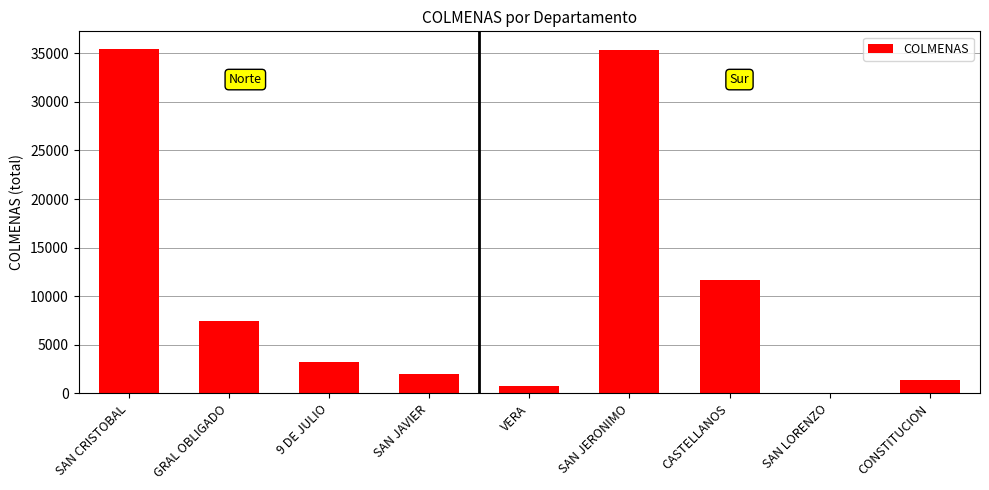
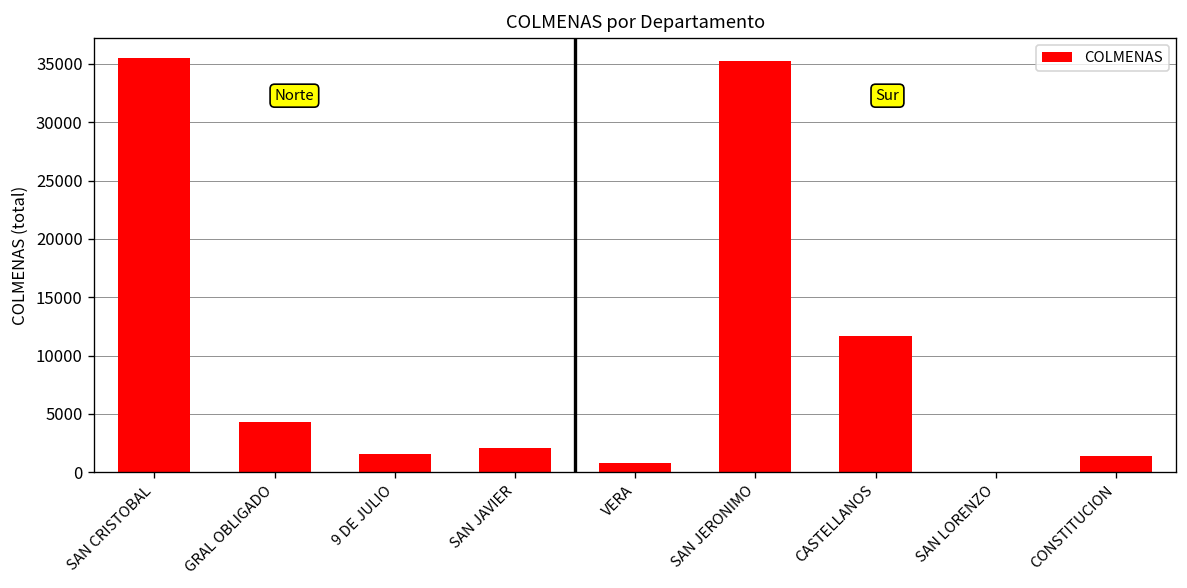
  {
    "SAN CRISTOBAL": 35000,
-   "GRAL OBLIGADO": 7000,
-   "9 DE JULIO": 3000,
+   "GRAL OBLIGADO": 4000,
+   "9 DE JULIO": 2000,
    "SAN JAVIER": 2000,
    "VERA": 1000,
    "SAN JERONIMO": 35000,
    "CASTELLANOS": 12000,
    "CONSTITUCION": 1000
  }
